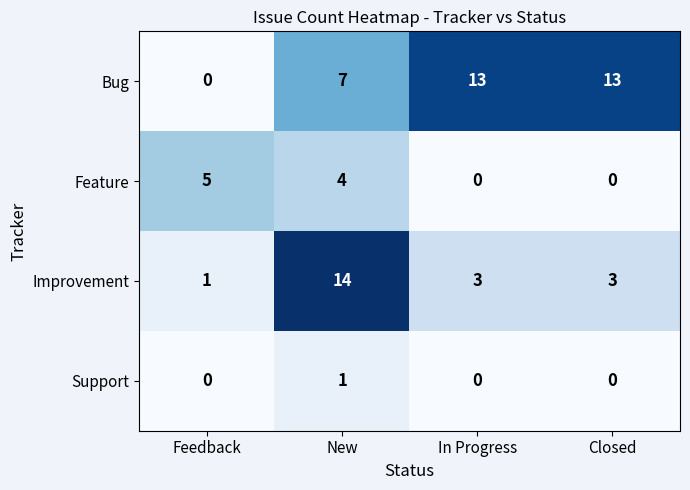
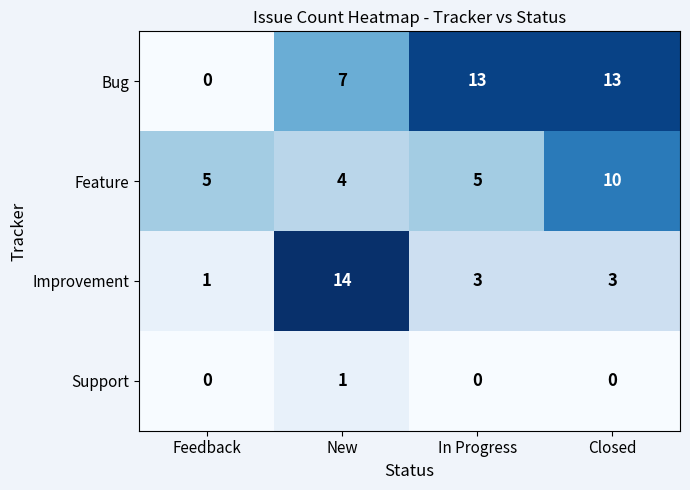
  {
    "Bug": {
      "Feedback": 0,
      "New": 7,
      "In Progress": 13,
      "Closed": 13
    },
    "Feature": {
      "Feedback": 5,
      "New": 4,
-     "In Progress": 0,
-     "Closed": 0
+     "In Progress": 5,
+     "Closed": 10
    },
    "Improvement": {
      "Feedback": 1,
      "New": 14,
      "In Progress": 3,
      "Closed": 3
    },
    "Support": {
      "Feedback": 0,
      "New": 1,
      "In Progress": 0,
      "Closed": 0
    }
  }
